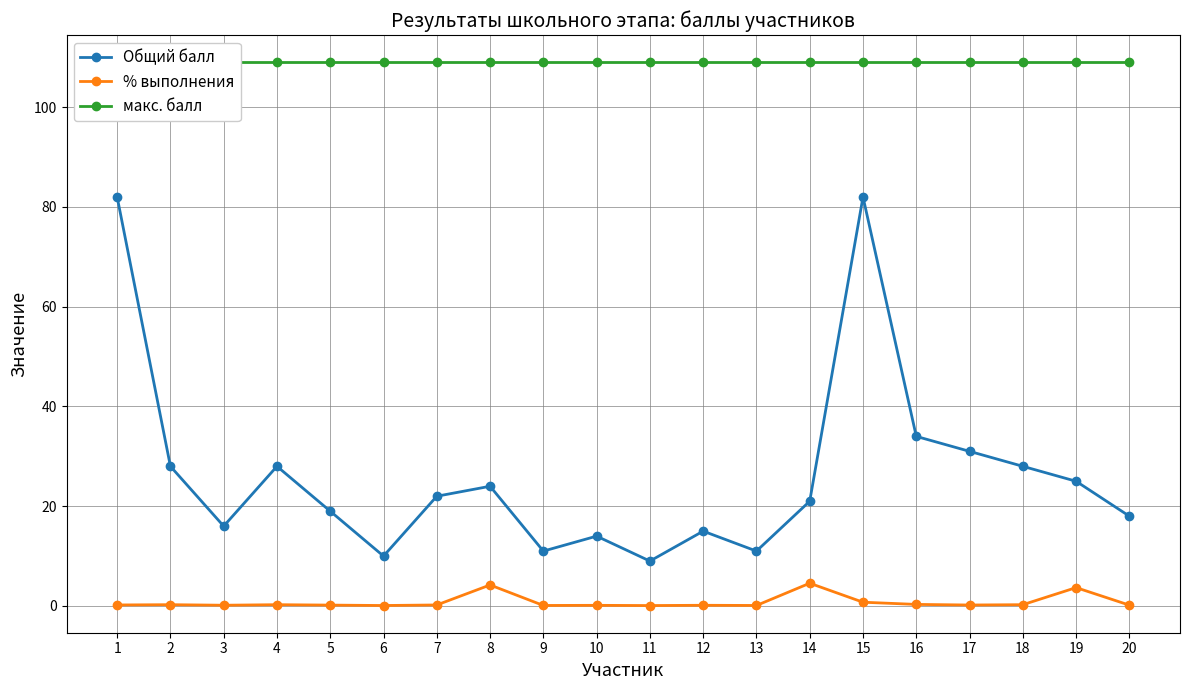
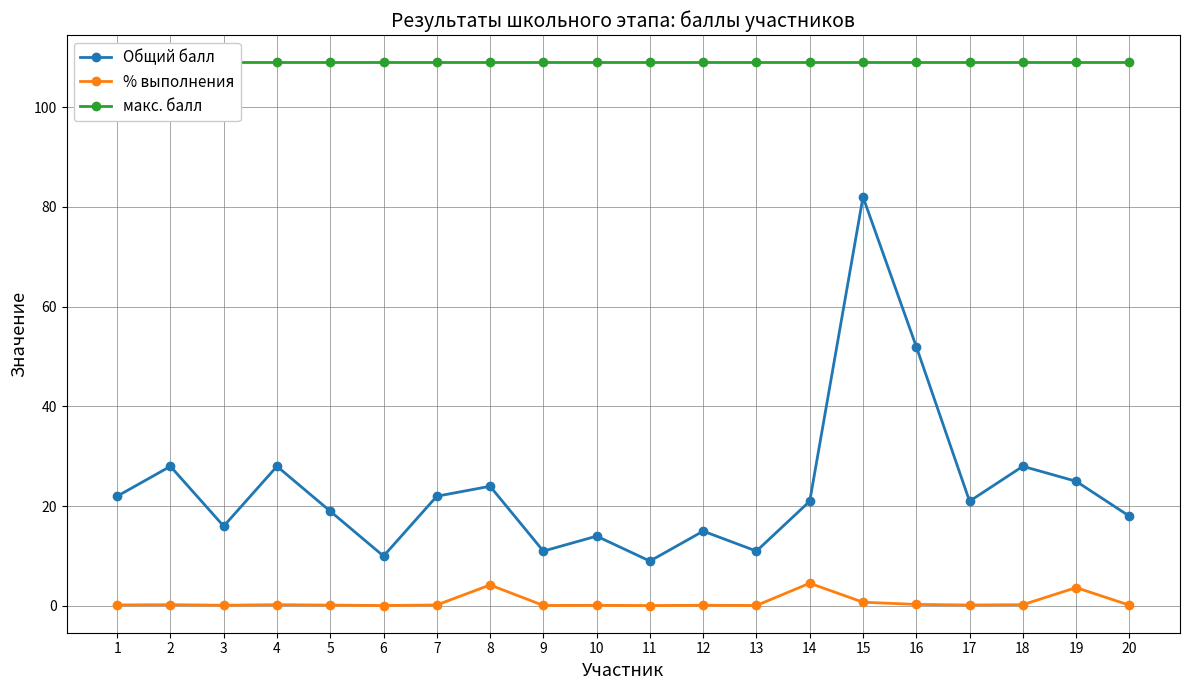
  {
    "Общий балл": {
-     "1": 82,
+     "1": 22,
      "2": 28,
      "3": 16,
      "4": 28,
      "5": 19,
      "6": 10,
      "7": 22,
      "8": 24,
      "9": 11,
      "10": 14,
      "11": 9,
      "12": 15,
      "13": 11,
      "14": 21,
      "15": 82,
-     "16": 34,
-     "17": 31,
+     "16": 52,
+     "17": 21,
      "18": 28,
      "19": 25,
      "20": 18
    },
    "% выполнения": {
      "1": 0,
      "2": 0,
      "3": 0,
      "4": 0,
      "5": 0,
      "6": 0,
      "7": 0,
      "8": 4,
      "9": 0,
      "10": 0,
      "11": 0,
      "12": 0,
      "13": 0,
      "14": 5,
      "15": 1,
      "16": 0,
      "17": 0,
      "18": 0,
      "19": 4,
      "20": 0
    },
    "макс. балл": {
      "4": 109,
      "5": 109,
      "6": 109,
      "7": 109,
      "8": 109,
      "9": 109,
      "10": 109,
      "11": 109,
      "12": 109,
      "13": 109,
      "14": 109,
      "15": 109,
      "16": 109,
      "17": 109,
      "18": 109,
      "19": 109,
      "20": 109
    }
  }
